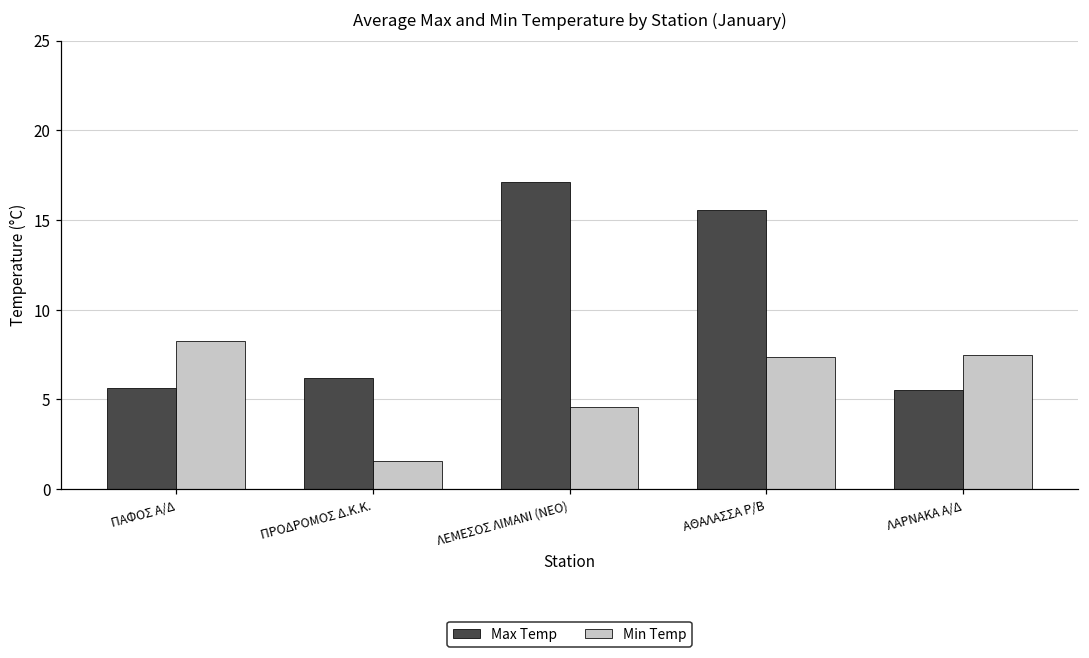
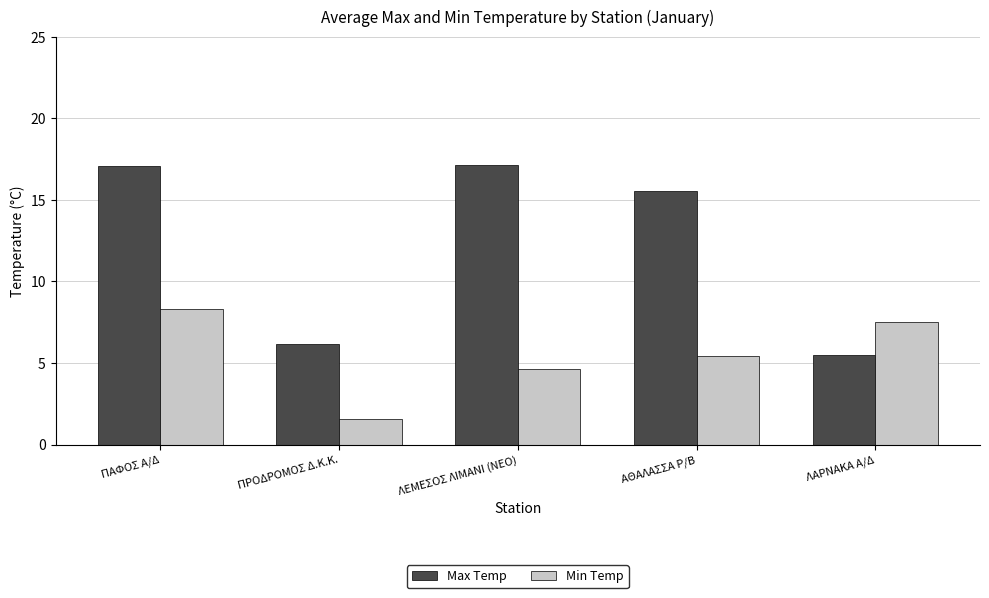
  {
    "Max Temp": {
-     "ΠΑΦΟΣ Α/Δ": 5.7,
+     "ΠΑΦΟΣ Α/Δ": 17.1,
      "ΠΡΟΔΡΟΜΟΣ Δ.Κ.Κ.": 6.2,
      "ΛΕΜΕΣΟΣ ΛΙΜΑΝΙ (ΝΕΟ)": 17.1,
      "ΑΘΑΛΑΣΣΑ Ρ/Β": 15.6,
      "ΛΑΡΝΑΚΑ Α/Δ": 5.5
    },
    "Min Temp": {
      "ΠΑΦΟΣ Α/Δ": 8.3,
      "ΠΡΟΔΡΟΜΟΣ Δ.Κ.Κ.": 1.6,
      "ΛΕΜΕΣΟΣ ΛΙΜΑΝΙ (ΝΕΟ)": 4.6,
-     "ΑΘΑΛΑΣΣΑ Ρ/Β": 7.4,
+     "ΑΘΑΛΑΣΣΑ Ρ/Β": 5.4,
      "ΛΑΡΝΑΚΑ Α/Δ": 7.5
    }
  }
